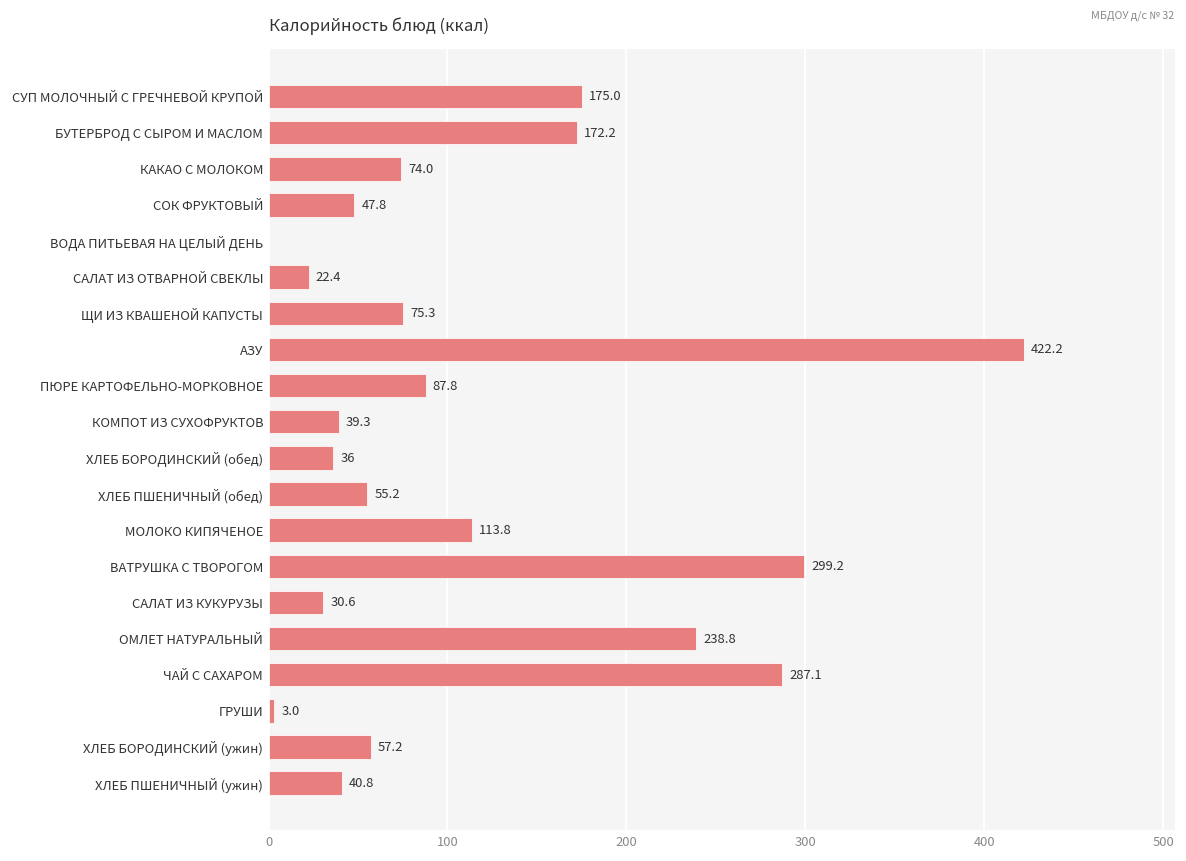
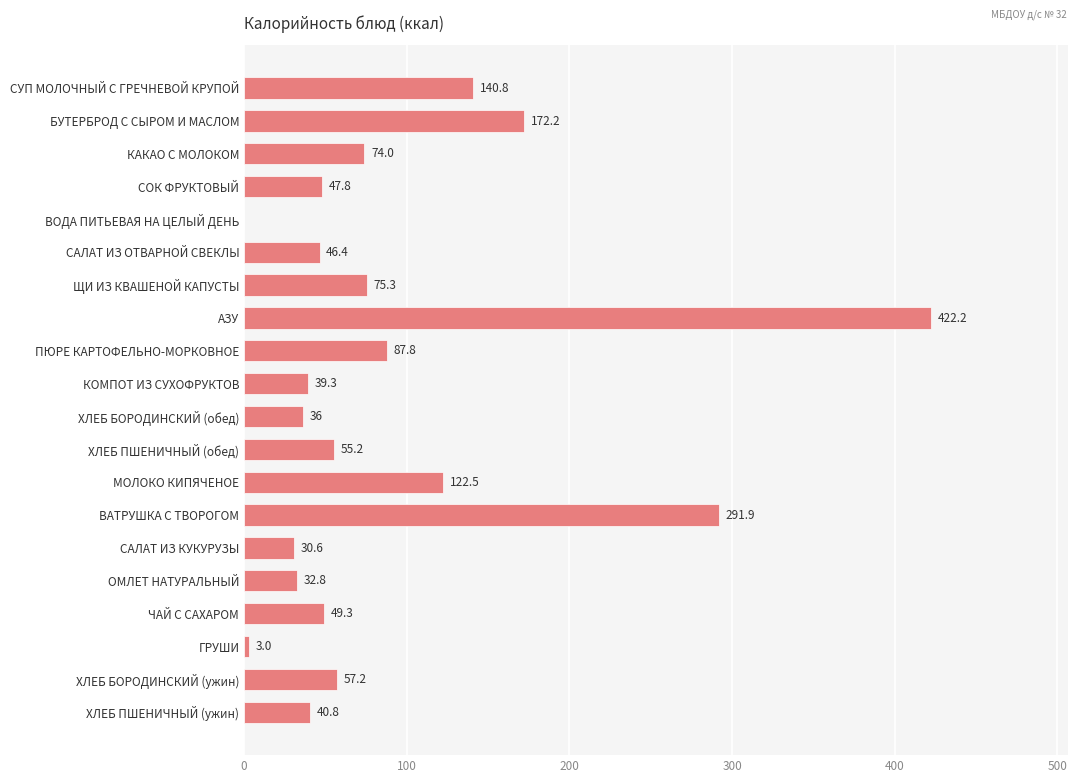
  {
-   "СУП МОЛОЧНЫЙ С ГРЕЧНЕВОЙ КРУПОЙ": 175.0,
+   "СУП МОЛОЧНЫЙ С ГРЕЧНЕВОЙ КРУПОЙ": 140.8,
    "БУТЕРБРОД С СЫРОМ И МАСЛОМ": 172.2,
    "КАКАО С МОЛОКОМ": 74.0,
    "СОК ФРУКТОВЫЙ": 47.8,
-   "САЛАТ ИЗ ОТВАРНОЙ СВЕКЛЫ": 22.4,
+   "САЛАТ ИЗ ОТВАРНОЙ СВЕКЛЫ": 46.4,
    "ЩИ ИЗ КВАШЕНОЙ КАПУСТЫ": 75.3,
    "АЗУ": 422.2,
    "ПЮРЕ КАРТОФЕЛЬНО-МОРКОВНОЕ": 87.8,
    "КОМПОТ ИЗ СУХОФРУКТОВ": 39.3,
    "ХЛЕБ БОРОДИНСКИЙ (обед)": 36,
    "ХЛЕБ ПШЕНИЧНЫЙ (обед)": 55.2,
-   "МОЛОКО КИПЯЧЕНОЕ": 113.8,
-   "ВАТРУШКА С ТВОРОГОМ": 299.2,
+   "МОЛОКО КИПЯЧЕНОЕ": 122.5,
+   "ВАТРУШКА С ТВОРОГОМ": 291.9,
    "САЛАТ ИЗ КУКУРУЗЫ": 30.6,
-   "ОМЛЕТ НАТУРАЛЬНЫЙ": 238.8,
-   "ЧАЙ С САХАРОМ": 287.1,
+   "ОМЛЕТ НАТУРАЛЬНЫЙ": 32.8,
+   "ЧАЙ С САХАРОМ": 49.3,
    "ГРУШИ": 3.0,
    "ХЛЕБ БОРОДИНСКИЙ (ужин)": 57.2,
    "ХЛЕБ ПШЕНИЧНЫЙ (ужин)": 40.8
  }
